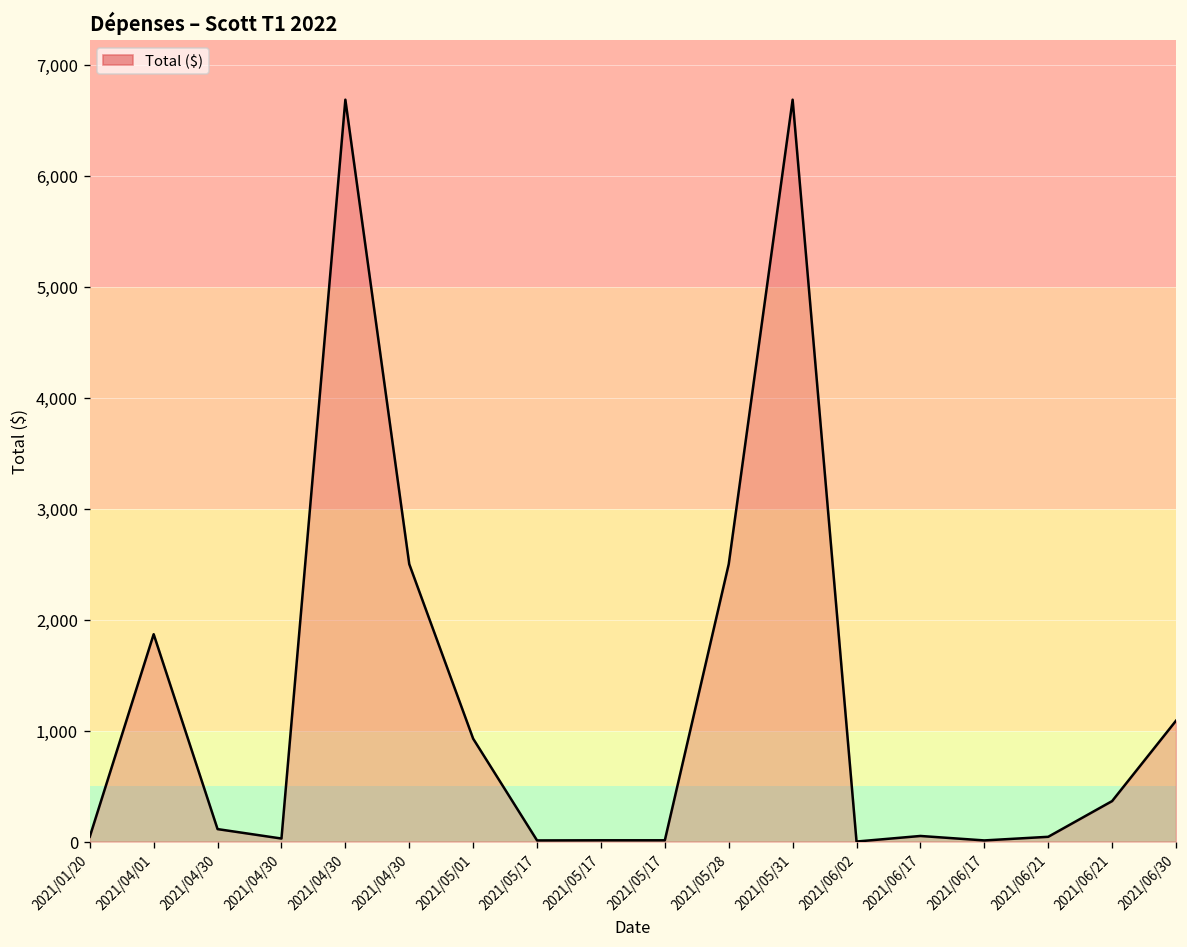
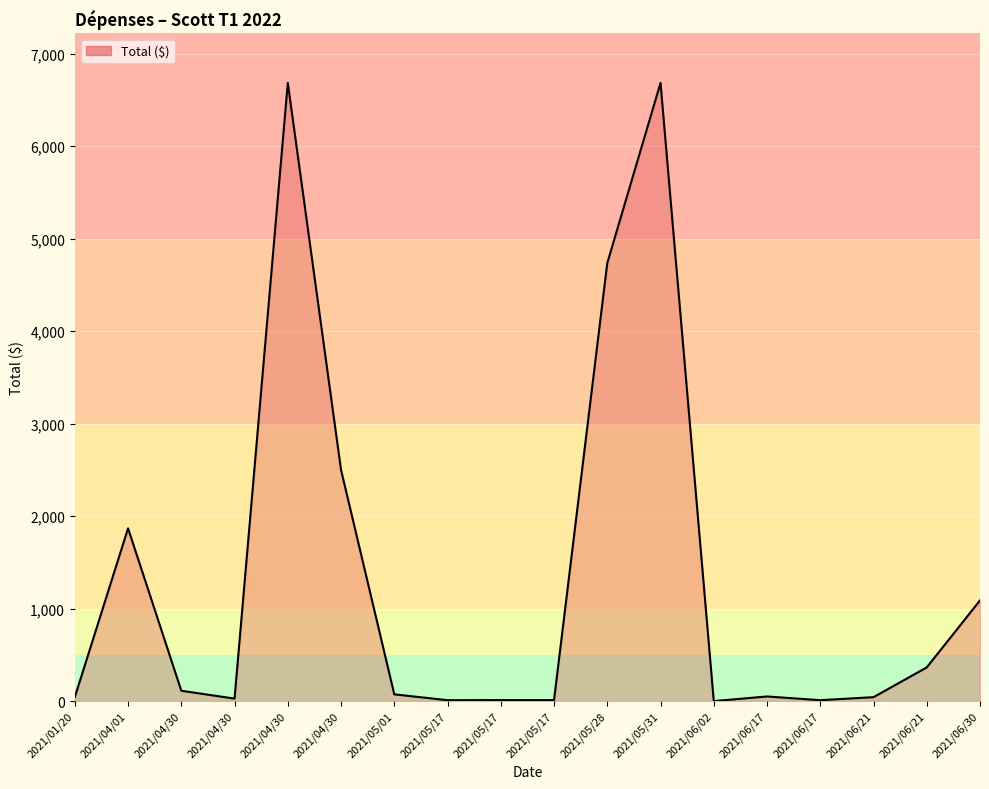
  {
    "2021/01/20": "0",
    "2021/04/01": "1,900",
-   "2021/05/01": "900",
-   "2021/05/28": "2,500",
+   "2021/05/01": "100",
+   "2021/05/28": "4,700",
    "2021/05/31": "6,700",
    "2021/06/02": "0",
    "2021/06/30": "1,100"
  }
